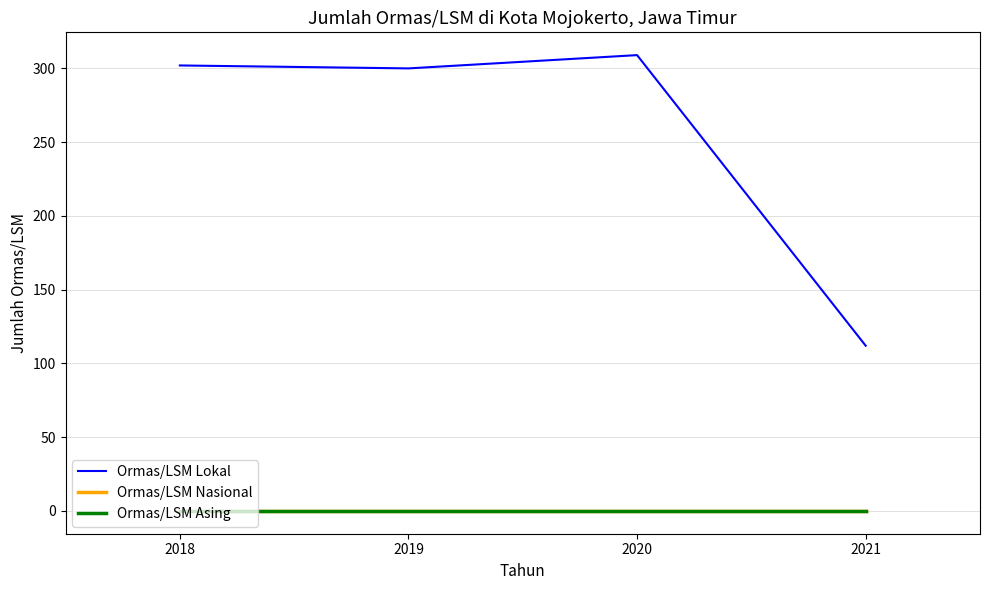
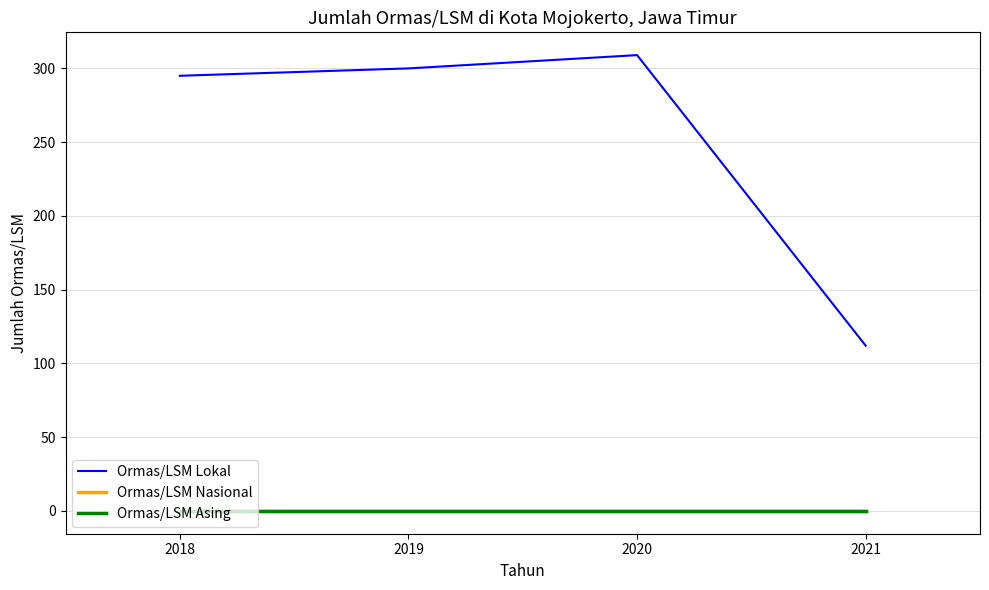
  {
    "Ormas/LSM Lokal": {
-     "2018": 302,
+     "2018": 295,
      "2019": 300,
      "2020": 309,
      "2021": 112
    },
    "Ormas/LSM Asing": {
      "2019": 0,
      "2020": 0,
      "2021": 0
    }
  }
